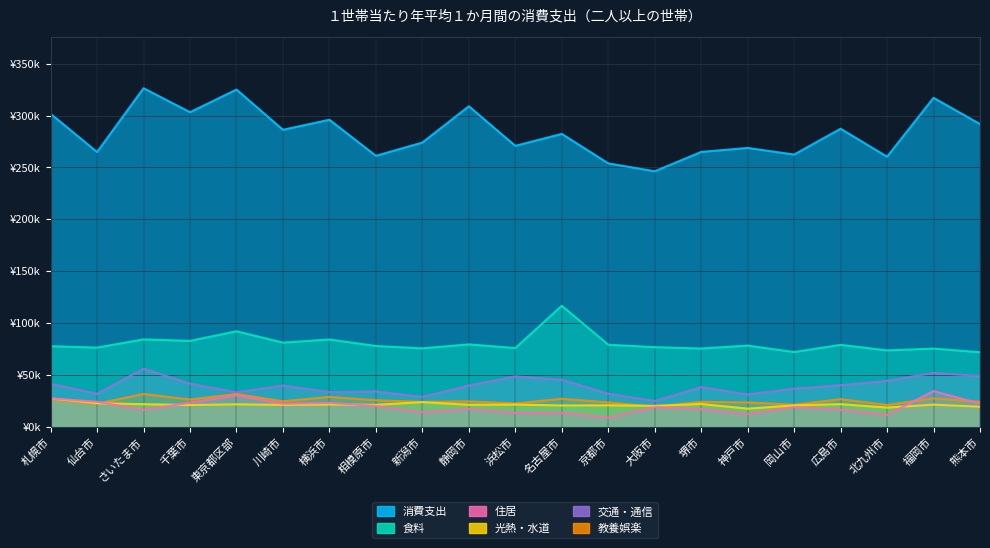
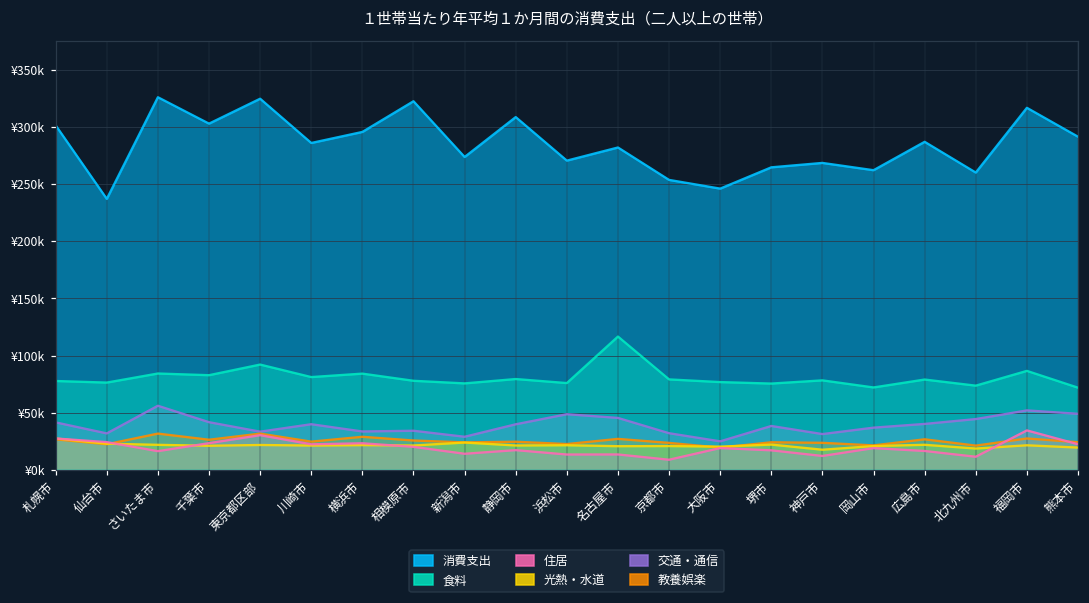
  {
    "消費支出": {
      "札幌市": "¥302000",
-     "仙台市": "¥265000",
+     "仙台市": "¥237000",
      "さいたま市": "¥326000",
      "千葉市": "¥303000",
      "東京都区部": "¥325000",
      "川崎市": "¥286000",
      "横浜市": "¥296000",
-     "相模原市": "¥261000",
+     "相模原市": "¥323000",
      "新潟市": "¥274000",
      "静岡市": "¥309000",
      "浜松市": "¥271000",
      "名古屋市": "¥282000",
      "京都市": "¥254000",
      "大阪市": "¥246000",
      "堺市": "¥265000",
      "神戸市": "¥269000",
      "岡山市": "¥262000",
      "広島市": "¥287000",
      "北九州市": "¥260000",
      "福岡市": "¥317000",
      "熊本市": "¥292000"
    },
    "交通・通信": {
      "札幌市": "¥41000",
      "仙台市": "¥32000",
      "さいたま市": "¥56000",
      "千葉市": "¥42000",
      "川崎市": "¥40000",
      "横浜市": "¥33000",
      "相模原市": "¥34000",
      "新潟市": "¥29000",
      "静岡市": "¥40000",
      "浜松市": "¥49000",
      "名古屋市": "¥45000",
      "京都市": "¥32000",
      "大阪市": "¥25000",
      "堺市": "¥38000",
      "神戸市": "¥31000",
      "岡山市": "¥37000",
      "広島市": "¥40000",
      "北九州市": "¥44000",
      "福岡市": "¥52000",
      "熊本市": "¥49000"
    },
    "住居": {
      "さいたま市": "¥16000",
      "新潟市": "¥14000",
      "静岡市": "¥17000",
      "浜松市": "¥13000",
      "名古屋市": "¥13000",
      "京都市": "¥9000",
      "堺市": "¥17000",
      "神戸市": "¥12000",
      "広島市": "¥16000",
      "北九州市": "¥11000",
      "福岡市": "¥34000"
    },
    "食料": {
      "札幌市": "¥78000",
      "仙台市": "¥76000",
      "さいたま市": "¥84000",
      "千葉市": "¥83000",
      "東京都区部": "¥92000",
      "川崎市": "¥81000",
      "横浜市": "¥84000",
      "相模原市": "¥78000",
      "新潟市": "¥76000",
      "静岡市": "¥79000",
      "浜松市": "¥76000",
      "名古屋市": "¥117000",
      "京都市": "¥79000",
      "大阪市": "¥77000",
      "堺市": "¥75000",
      "神戸市": "¥78000",
      "岡山市": "¥72000",
      "広島市": "¥79000",
      "北九州市": "¥74000",
-     "福岡市": "¥75000",
+     "福岡市": "¥87000",
      "熊本市": "¥72000"
    }
  }
